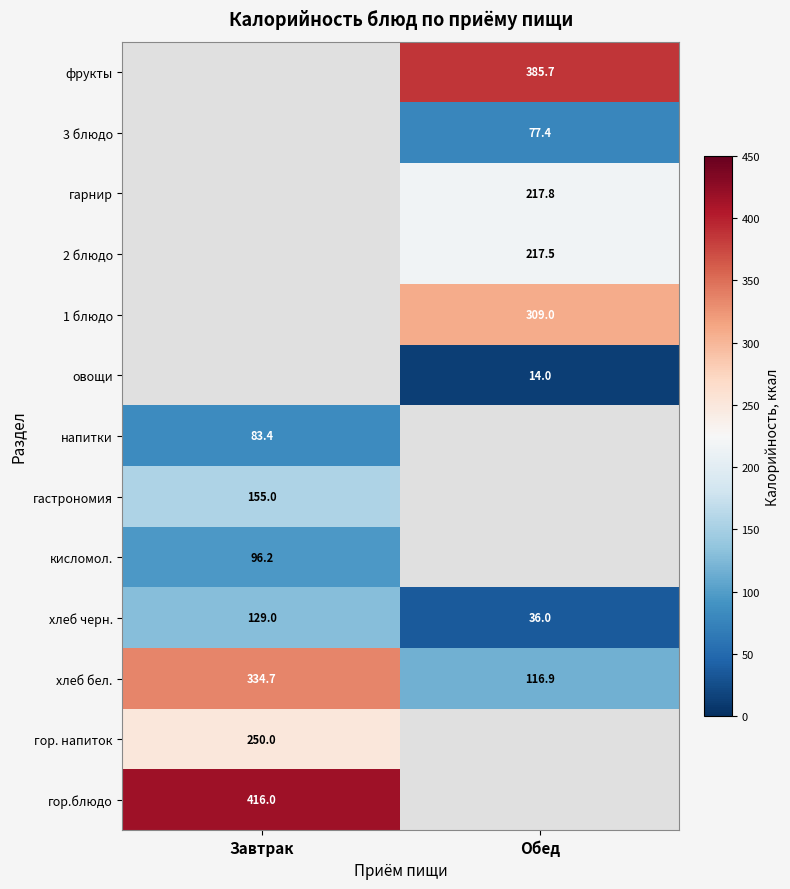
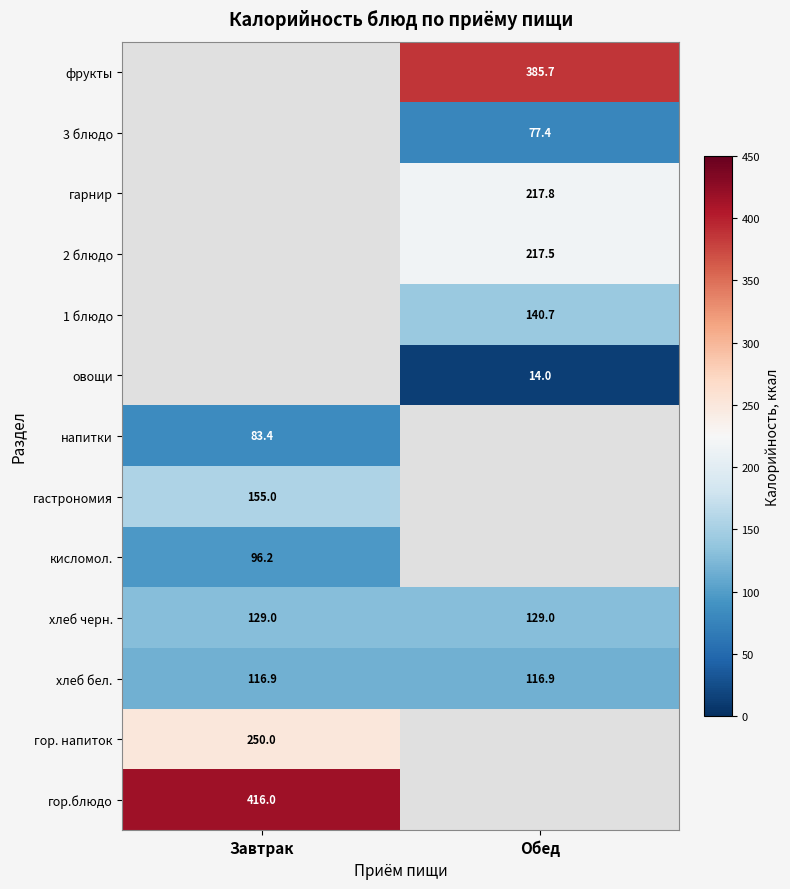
  {
    "фрукты": {
      "Обед": 385.7
    },
    "3 блюдо": {
      "Обед": 77.4
    },
    "гарнир": {
      "Обед": 217.8
    },
    "2 блюдо": {
      "Обед": 217.5
    },
    "1 блюдо": {
-     "Обед": 309.0
+     "Обед": 140.7
    },
    "овощи": {
      "Обед": 14.0
    },
    "напитки": {
      "Завтрак": 83.4
    },
    "гастрономия": {
      "Завтрак": 155.0
    },
    "кисломол.": {
      "Завтрак": 96.2
    },
    "хлеб черн.": {
      "Завтрак": 129.0,
-     "Обед": 36.0
+     "Обед": 129.0
    },
    "хлеб бел.": {
-     "Завтрак": 334.7,
+     "Завтрак": 116.9,
      "Обед": 116.9
    },
    "гор. напиток": {
      "Завтрак": 250.0
    },
    "гор.блюдо": {
      "Завтрак": 416.0
    }
  }
